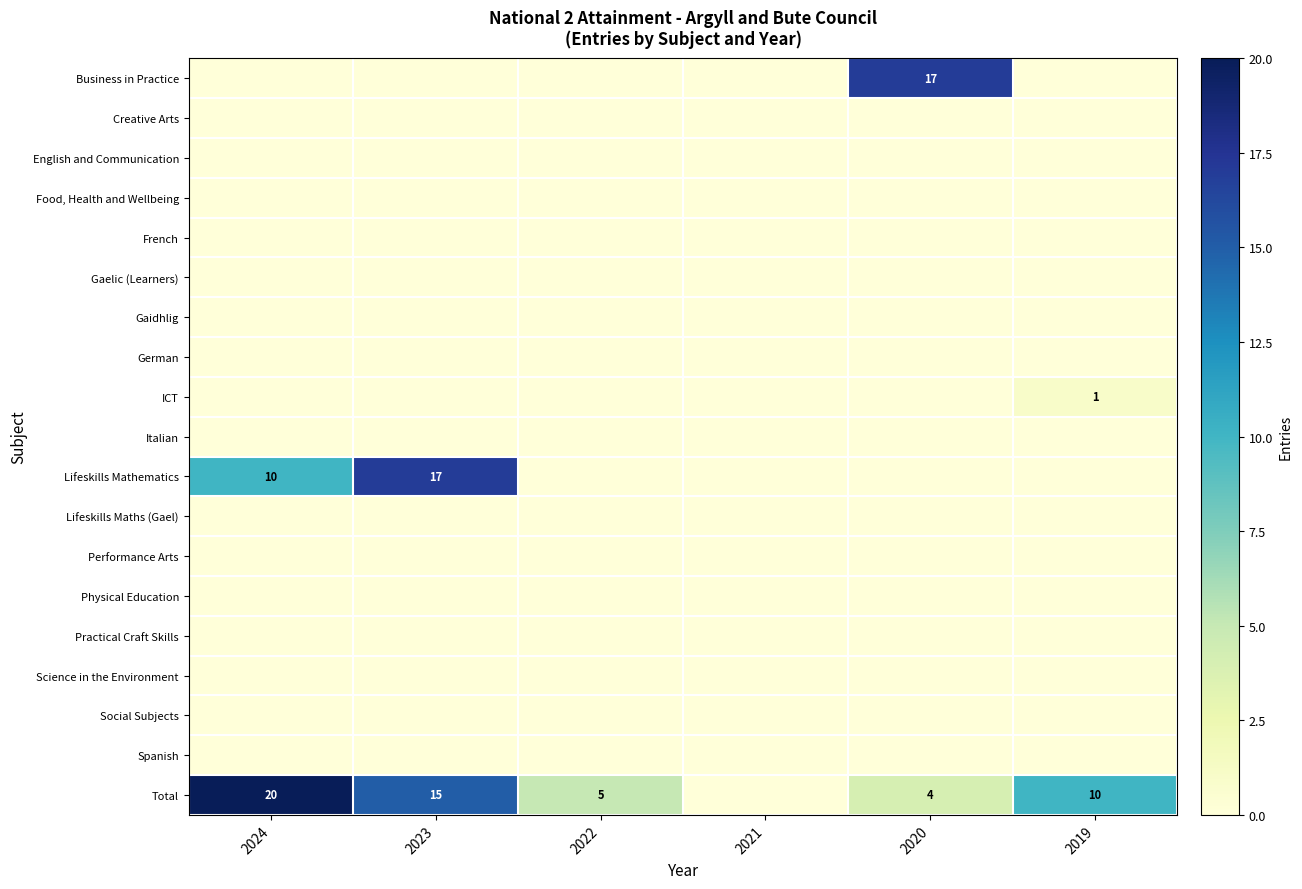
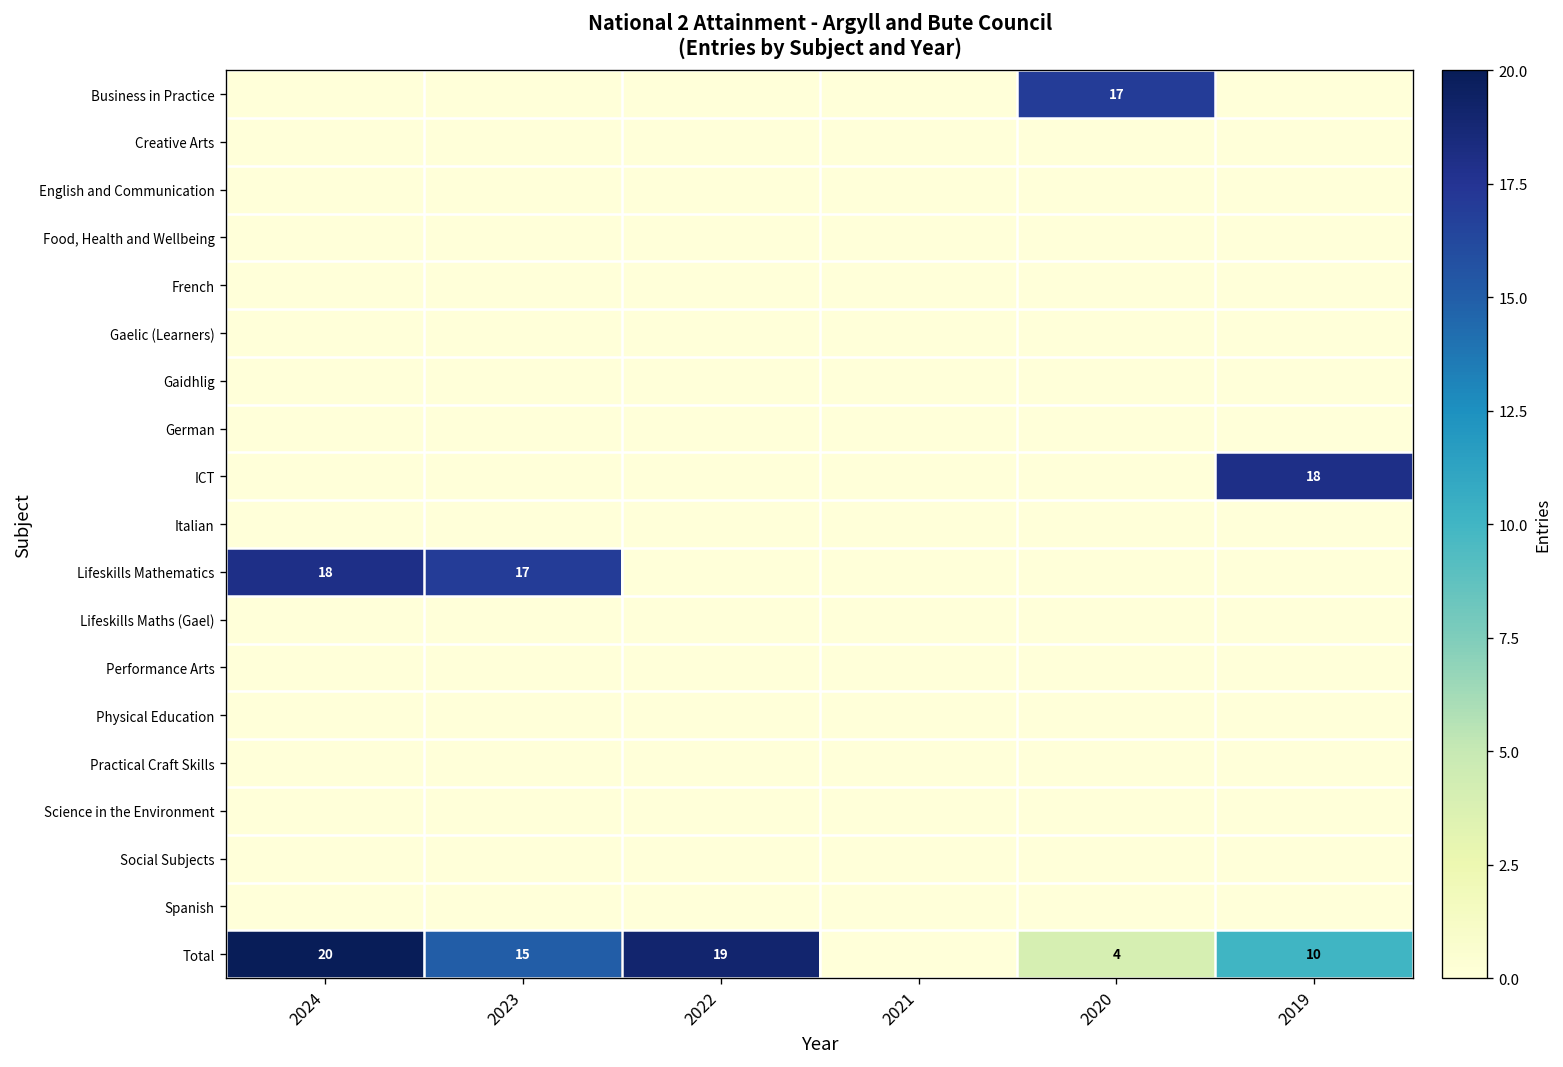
  {
    "Business in Practice": {
      "2020": 17
    },
    "ICT": {
-     "2019": 1
+     "2019": 18
    },
    "Lifeskills Mathematics": {
-     "2024": 10,
+     "2024": 18,
      "2023": 17
    },
    "Total": {
      "2024": 20,
      "2023": 15,
-     "2022": 5,
+     "2022": 19,
      "2020": 4,
      "2019": 10
    }
  }
